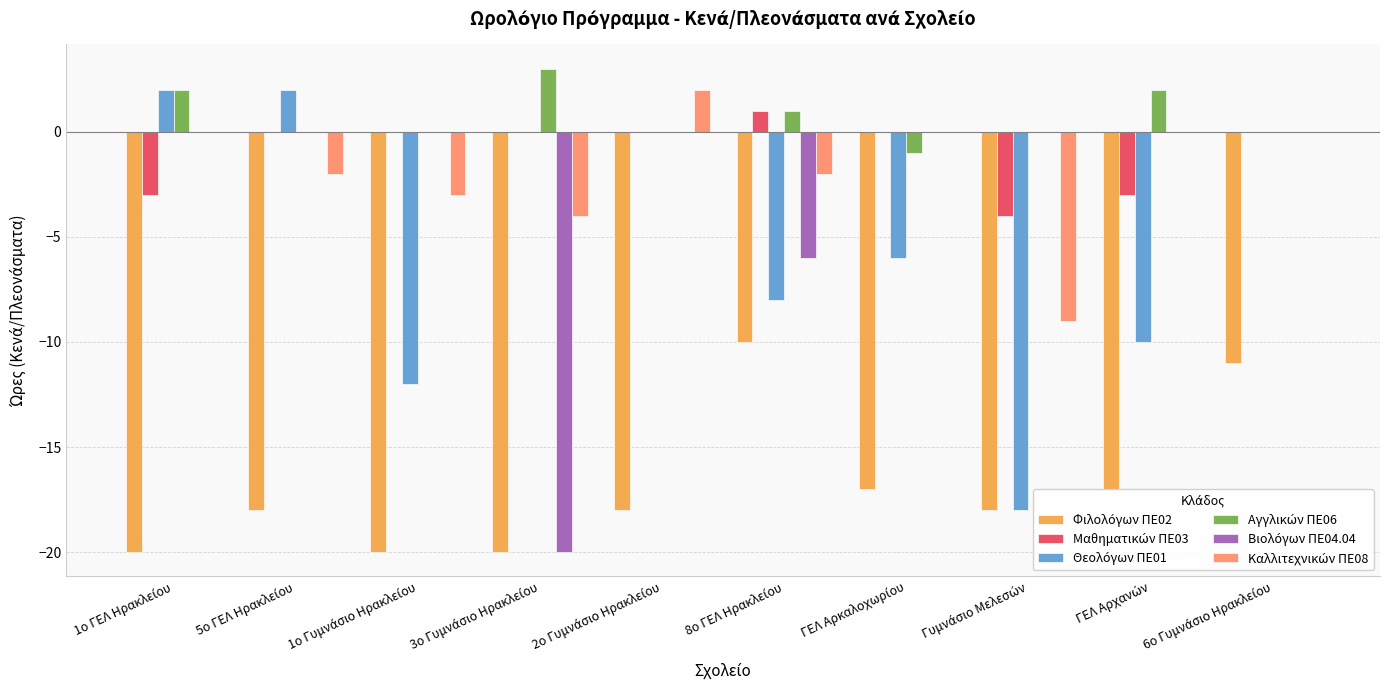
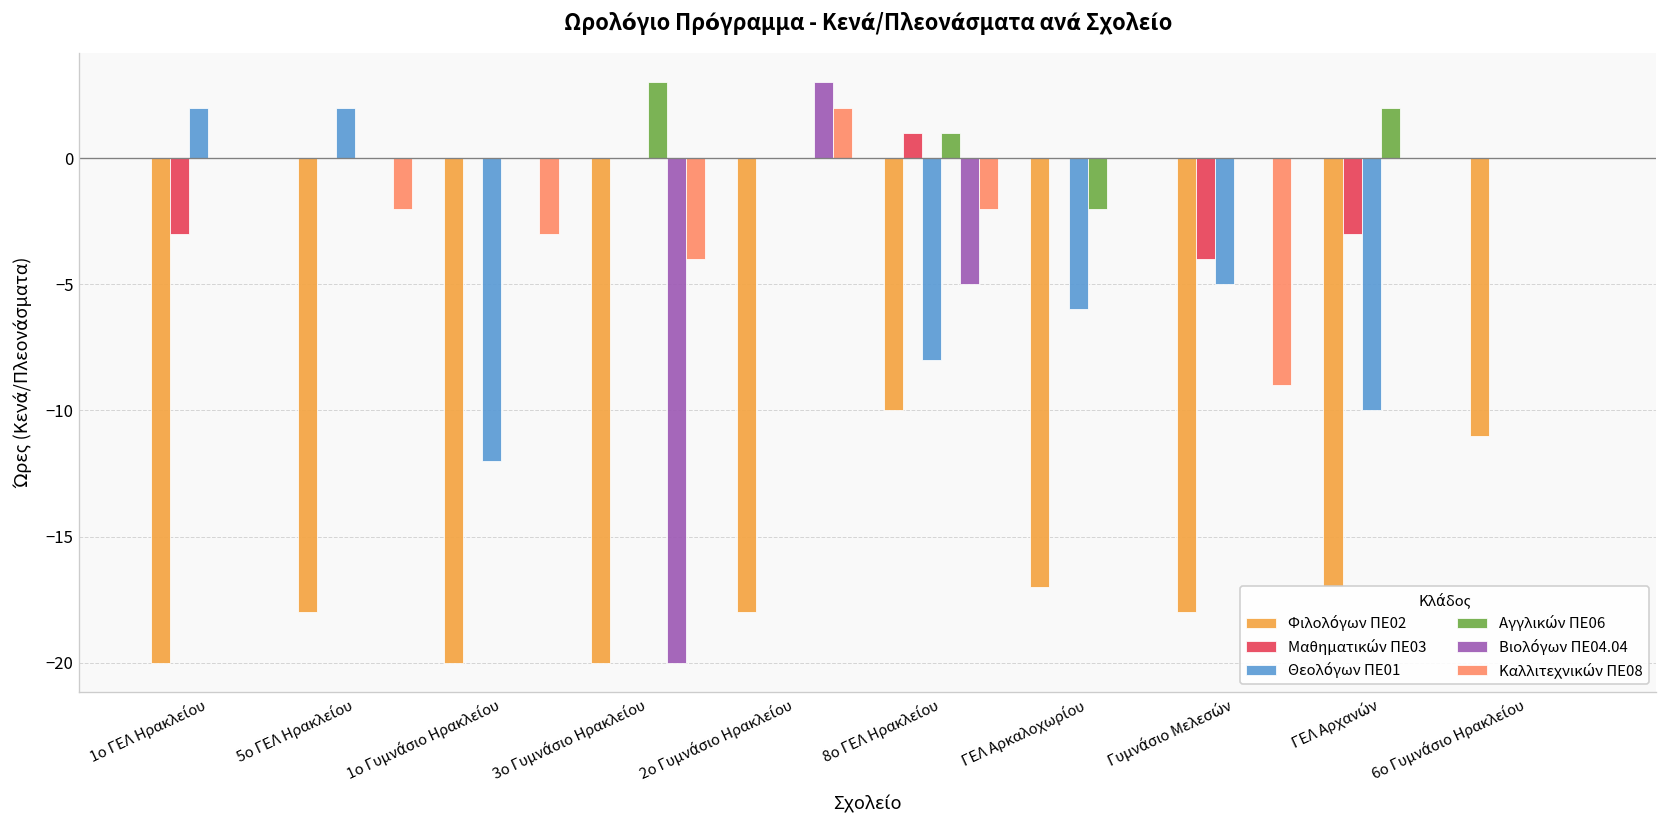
  {
    "Μαθηματικών ΠΕ03": {
      "1ο ΓΕΛ Ηρακλείου": -3,
      "5ο ΓΕΛ Ηρακλείου": 0,
      "1ο Γυμνάσιο Ηρακλείου": 0,
      "3ο Γυμνάσιο Ηρακλείου": 0,
      "2ο Γυμνάσιο Ηρακλείου": 0,
      "8ο ΓΕΛ Ηρακλείου": 1,
      "ΓΕΛ Αρκαλοχωρίου": 0,
      "Γυμνάσιο Μελεσών": -4,
      "ΓΕΛ Αρχανών": -3,
      "6ο Γυμνάσιο Ηρακλείου": 0
    },
    "Θεολόγων ΠΕ01": {
      "1ο ΓΕΛ Ηρακλείου": 2,
      "5ο ΓΕΛ Ηρακλείου": 2,
      "1ο Γυμνάσιο Ηρακλείου": -12,
      "3ο Γυμνάσιο Ηρακλείου": 0,
      "2ο Γυμνάσιο Ηρακλείου": 0,
      "8ο ΓΕΛ Ηρακλείου": -8,
      "ΓΕΛ Αρκαλοχωρίου": -6,
-     "Γυμνάσιο Μελεσών": -18,
+     "Γυμνάσιο Μελεσών": -5,
      "ΓΕΛ Αρχανών": -10,
      "6ο Γυμνάσιο Ηρακλείου": 0
    },
    "Αγγλικών ΠΕ06": {
-     "1ο ΓΕΛ Ηρακλείου": 2,
+     "1ο ΓΕΛ Ηρακλείου": 0,
      "5ο ΓΕΛ Ηρακλείου": 0,
      "1ο Γυμνάσιο Ηρακλείου": 0,
      "3ο Γυμνάσιο Ηρακλείου": 3,
      "2ο Γυμνάσιο Ηρακλείου": 0,
      "8ο ΓΕΛ Ηρακλείου": 1,
-     "ΓΕΛ Αρκαλοχωρίου": -1,
+     "ΓΕΛ Αρκαλοχωρίου": -2,
      "Γυμνάσιο Μελεσών": 0,
      "ΓΕΛ Αρχανών": 2,
      "6ο Γυμνάσιο Ηρακλείου": 0
    },
    "Βιολόγων ΠΕ04.04": {
      "1ο ΓΕΛ Ηρακλείου": 0,
      "5ο ΓΕΛ Ηρακλείου": 0,
      "1ο Γυμνάσιο Ηρακλείου": 0,
      "3ο Γυμνάσιο Ηρακλείου": -20,
-     "2ο Γυμνάσιο Ηρακλείου": 0,
-     "8ο ΓΕΛ Ηρακλείου": -6,
+     "2ο Γυμνάσιο Ηρακλείου": 3,
+     "8ο ΓΕΛ Ηρακλείου": -5,
      "ΓΕΛ Αρκαλοχωρίου": 0,
      "Γυμνάσιο Μελεσών": 0,
      "ΓΕΛ Αρχανών": 0,
      "6ο Γυμνάσιο Ηρακλείου": 0
    }
  }
